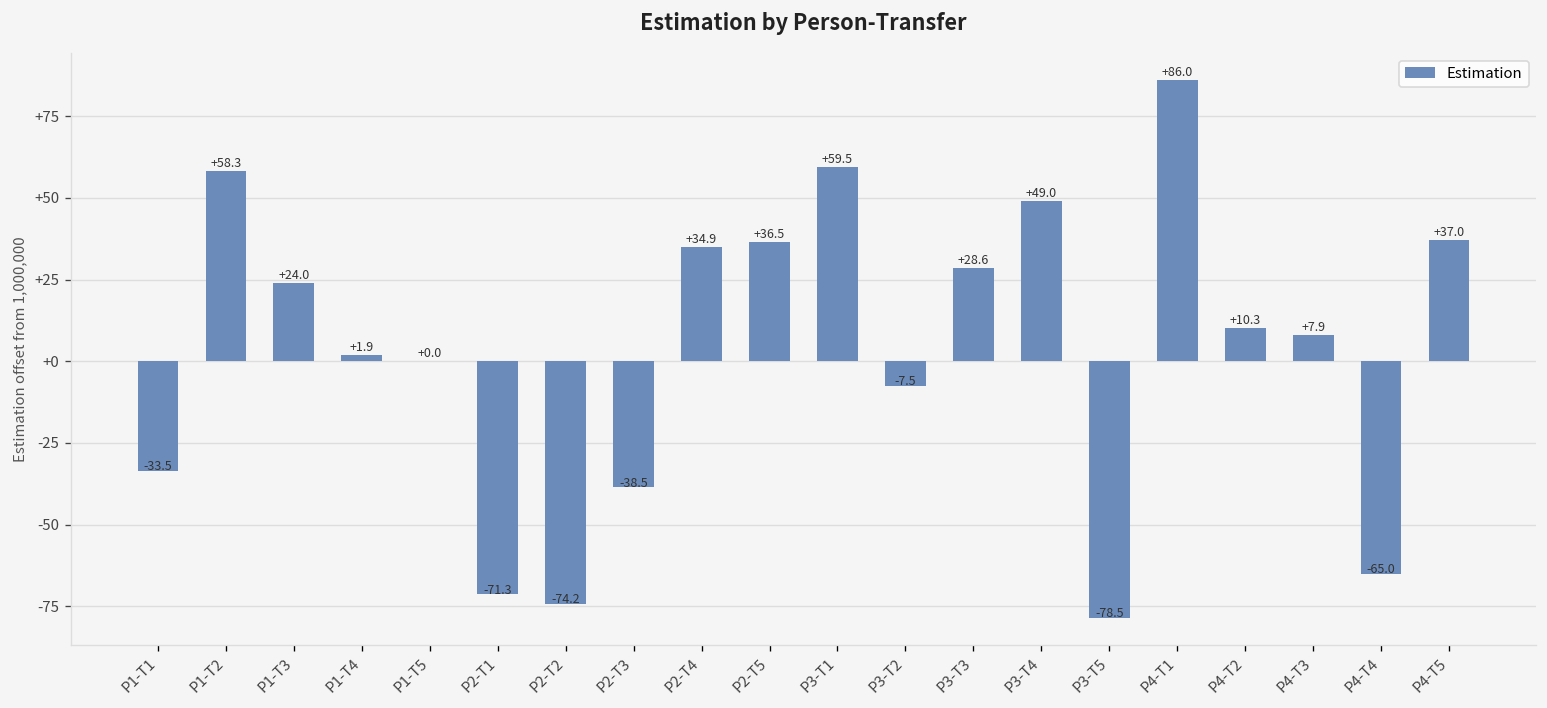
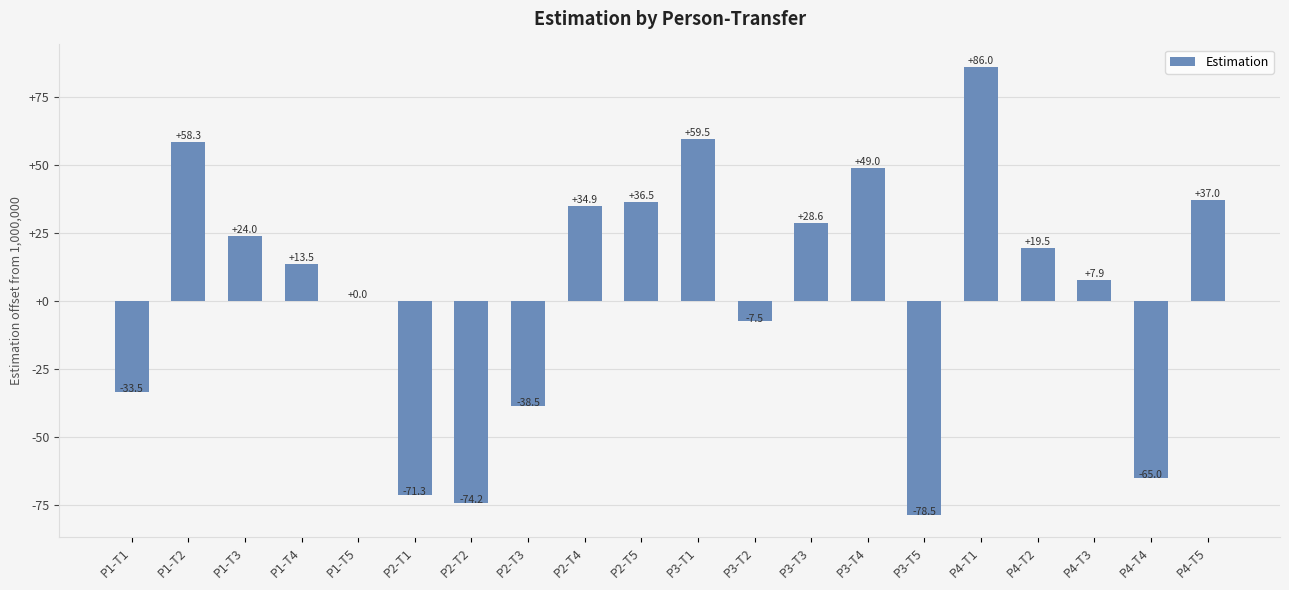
  {
    "P1-T1": "-33.5",
    "P1-T2": "+58.3",
    "P1-T3": "+24.0",
-   "P1-T4": "+1.9",
+   "P1-T4": "+13.5",
    "P1-T5": "+0.0",
    "P2-T1": "-71.3",
    "P2-T2": "-74.2",
    "P2-T3": "-38.5",
    "P2-T4": "+34.9",
    "P2-T5": "+36.5",
    "P3-T1": "+59.5",
    "P3-T2": "-7.5",
    "P3-T3": "+28.6",
    "P3-T4": "+49.0",
    "P3-T5": "-78.5",
    "P4-T1": "+86.0",
-   "P4-T2": "+10.3",
+   "P4-T2": "+19.5",
    "P4-T3": "+7.9",
    "P4-T4": "-65.0",
    "P4-T5": "+37.0"
  }
